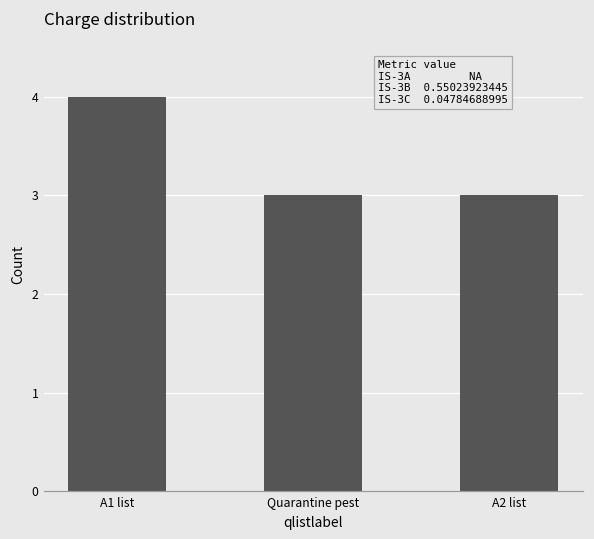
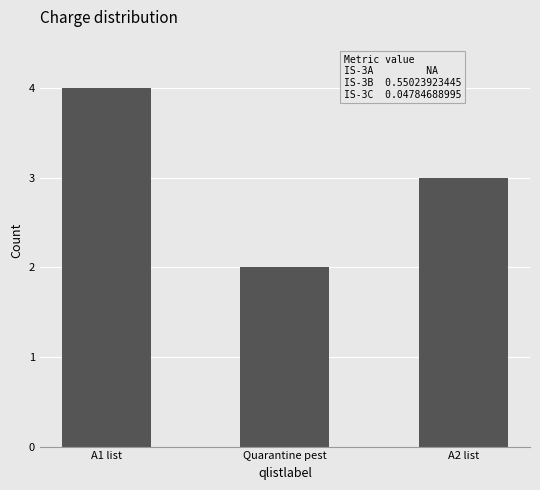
  {
    "A1 list": 4,
-   "Quarantine pest": 3,
+   "Quarantine pest": 2,
    "A2 list": 3
  }
